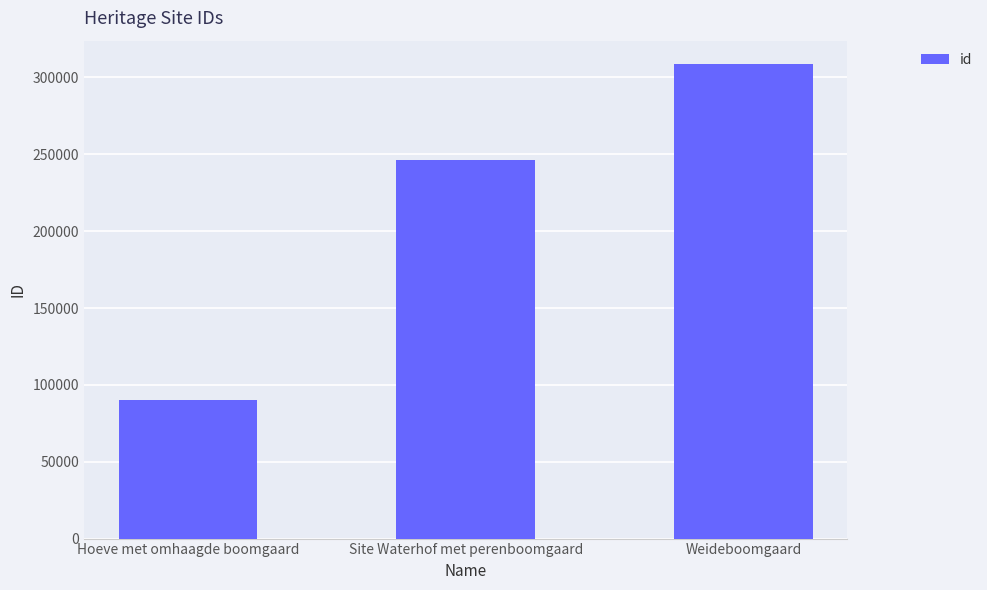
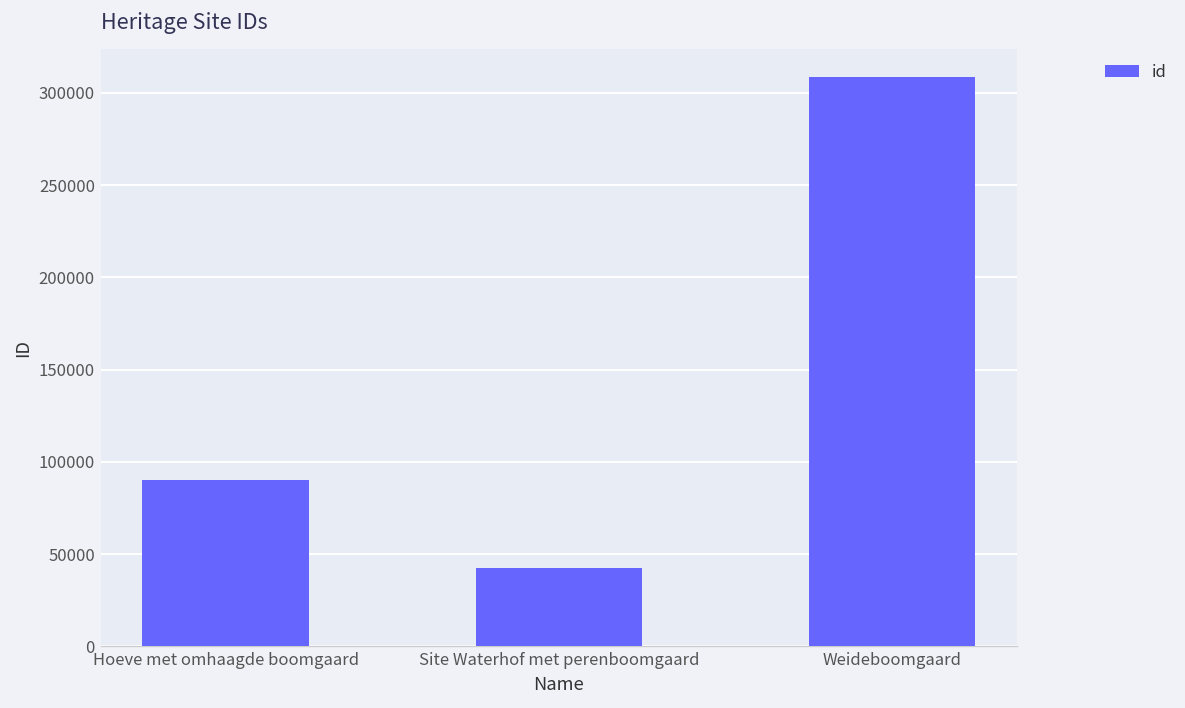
  {
    "Hoeve met omhaagde boomgaard": 90000,
-   "Site Waterhof met perenboomgaard": 246000,
+   "Site Waterhof met perenboomgaard": 43000,
    "Weideboomgaard": 309000
  }
